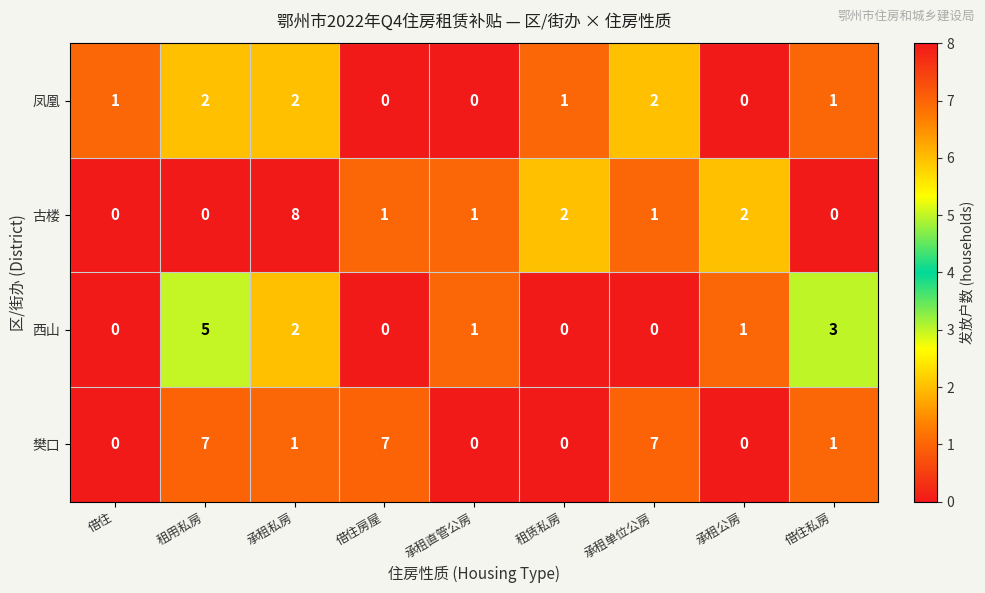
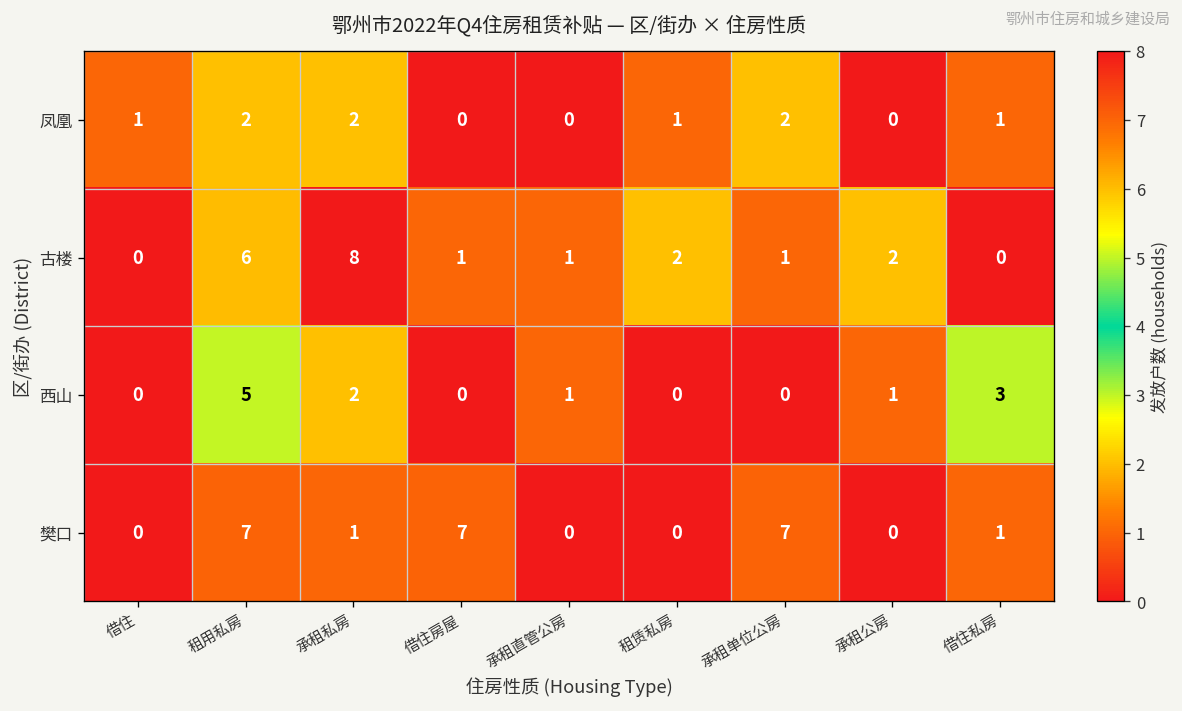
  {
    "凤凰": {
      "借住": 1,
      "租用私房": 2,
      "承租私房": 2,
      "借住房屋": 0,
      "承租直管公房": 0,
      "租赁私房": 1,
      "承租单位公房": 2,
      "承租公房": 0,
      "借住私房": 1
    },
    "古楼": {
      "借住": 0,
-     "租用私房": 0,
+     "租用私房": 6,
      "承租私房": 8,
      "借住房屋": 1,
      "承租直管公房": 1,
      "租赁私房": 2,
      "承租单位公房": 1,
      "承租公房": 2,
      "借住私房": 0
    },
    "西山": {
      "借住": 0,
      "租用私房": 5,
      "承租私房": 2,
      "借住房屋": 0,
      "承租直管公房": 1,
      "租赁私房": 0,
      "承租单位公房": 0,
      "承租公房": 1,
      "借住私房": 3
    },
    "樊口": {
      "借住": 0,
      "租用私房": 7,
      "承租私房": 1,
      "借住房屋": 7,
      "承租直管公房": 0,
      "租赁私房": 0,
      "承租单位公房": 7,
      "承租公房": 0,
      "借住私房": 1
    }
  }
